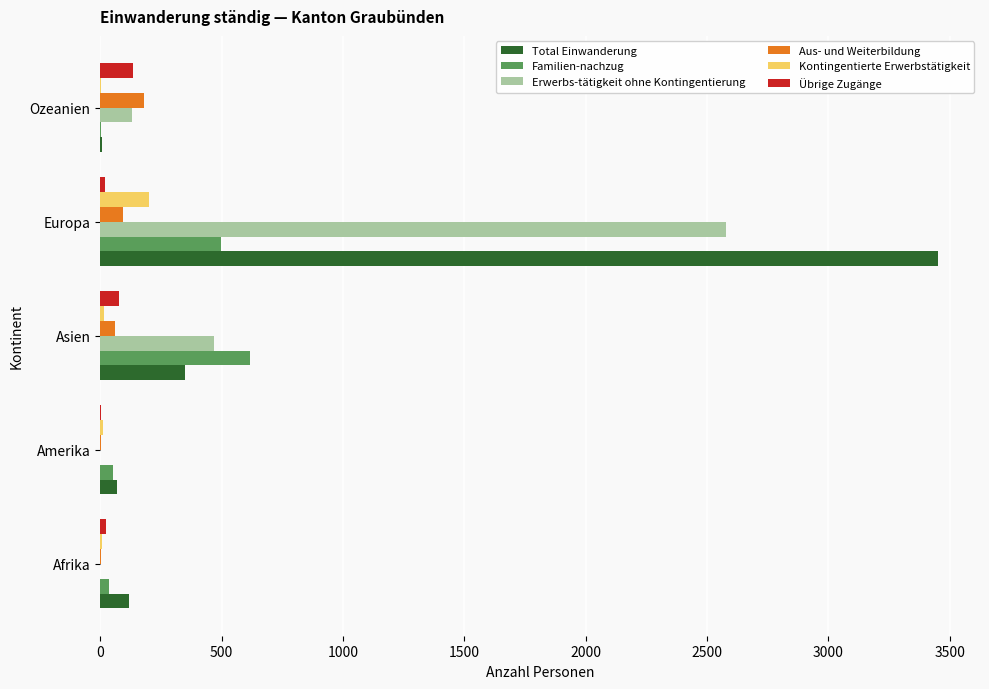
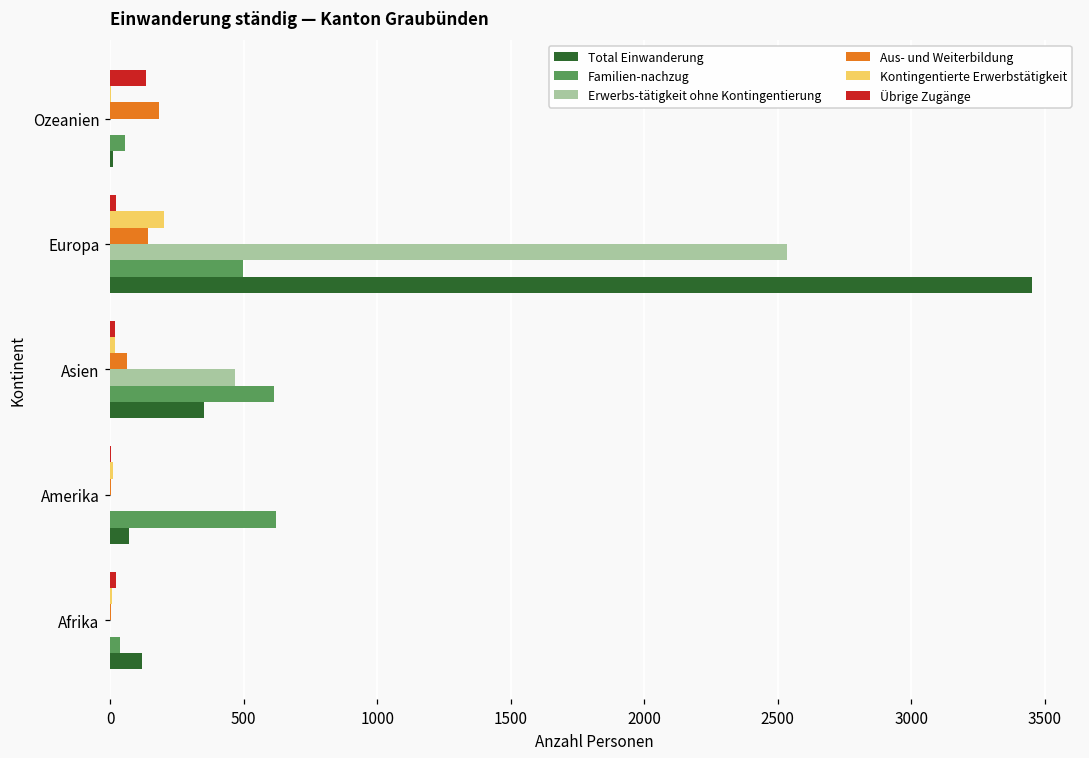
  {
    "Total Einwanderung": {
      "Europa": 3450,
      "Asien": 350,
      "Amerika": 70,
      "Afrika": 120
    },
    "Familien-nachzug": {
-     "Ozeanien": 10,
+     "Ozeanien": 60,
      "Europa": 500,
      "Asien": 620,
-     "Amerika": 50,
+     "Amerika": 620,
      "Afrika": 40
    },
    "Erwerbs-tätigkeit ohne Kontingentierung": {
-     "Ozeanien": 130,
-     "Europa": 2580,
+     "Ozeanien": 0,
+     "Europa": 2540,
      "Asien": 470,
      "Amerika": 0,
      "Afrika": 0
    },
    "Aus- und Weiterbildung": {
      "Ozeanien": 180,
-     "Europa": 90,
+     "Europa": 140,
      "Asien": 60
    },
    "Kontingentierte Erwerbstätigkeit": {
      "Europa": 200,
      "Asien": 20
    },
    "Übrige Zugänge": {
      "Ozeanien": 130,
      "Europa": 20,
-     "Asien": 80,
+     "Asien": 20,
      "Afrika": 20
    }
  }
